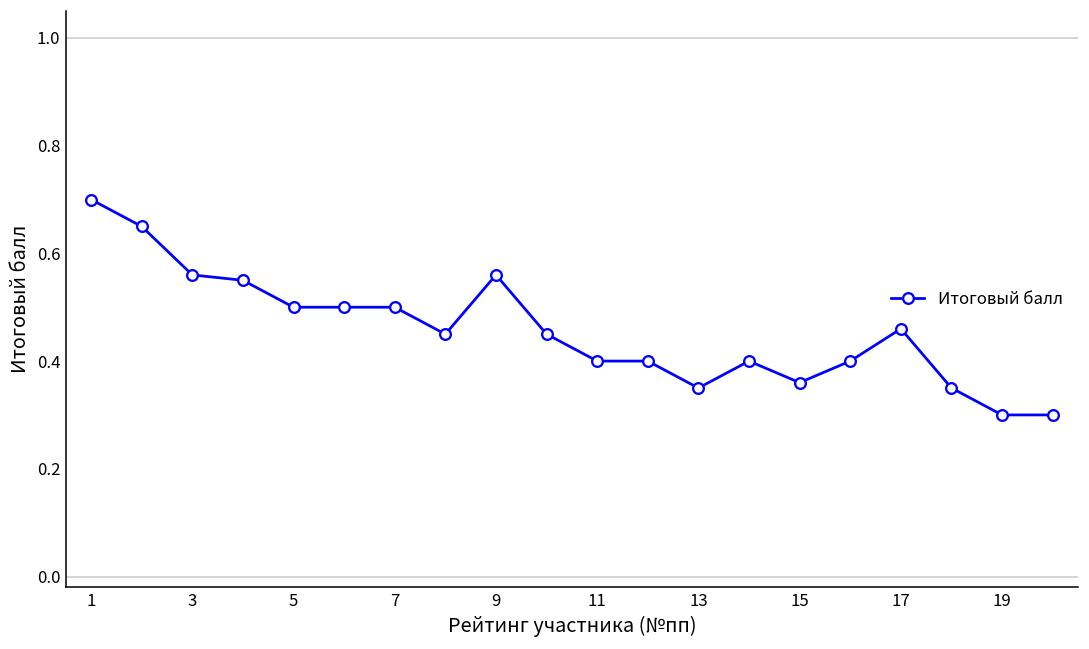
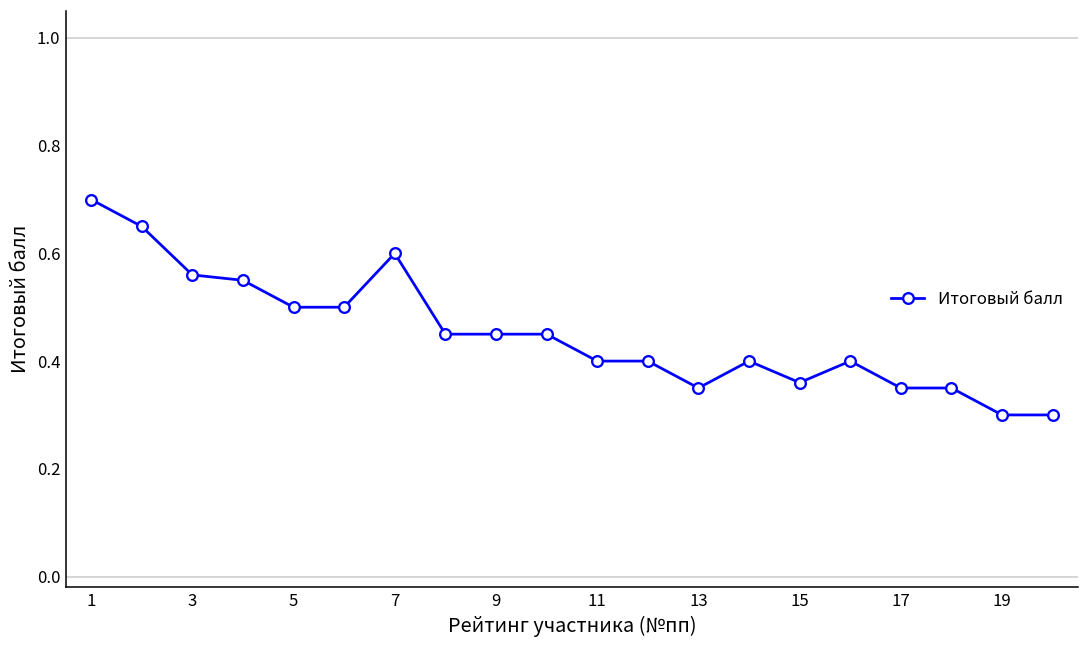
  {
    "1": 0.70,
    "3": 0.56,
    "5": 0.50,
-   "7": 0.50,
-   "9": 0.56,
+   "7": 0.60,
+   "9": 0.45,
    "11": 0.40,
    "13": 0.35,
    "15": 0.36,
-   "17": 0.46,
+   "17": 0.35,
    "19": 0.30
  }
